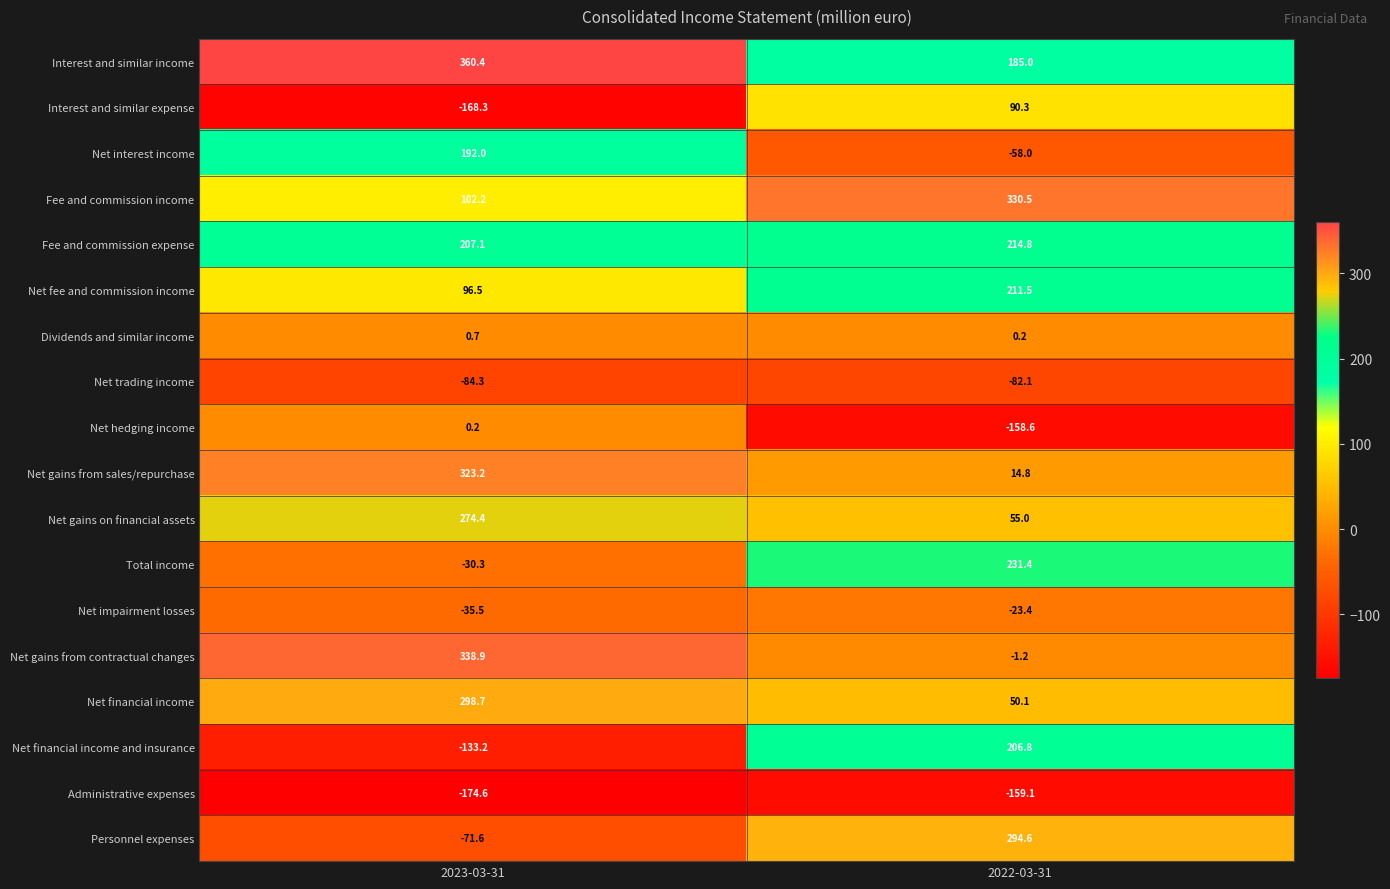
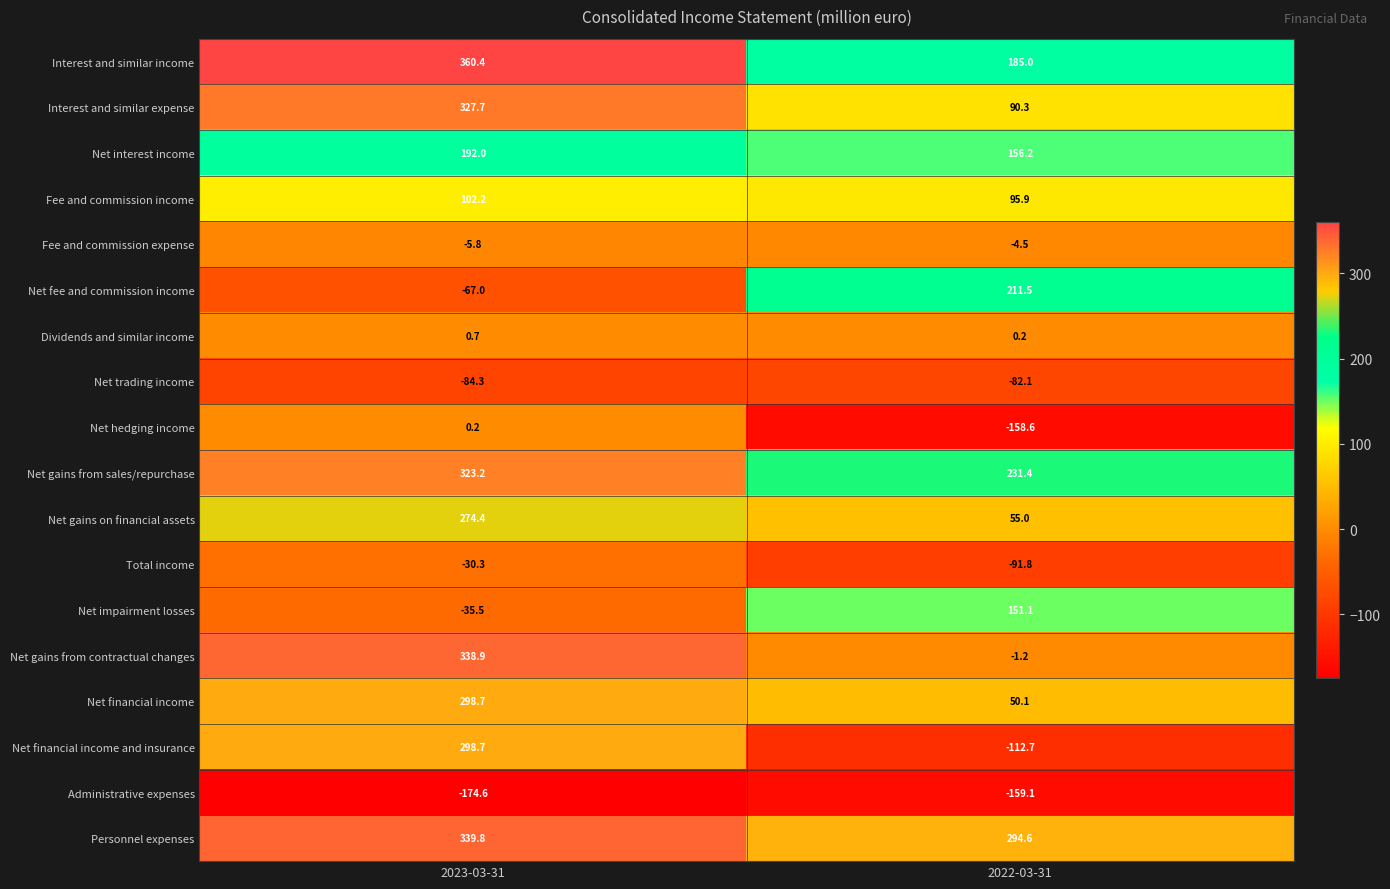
  {
    "Interest and similar income": {
      "2023-03-31": 360.4,
      "2022-03-31": 185.0
    },
    "Interest and similar expense": {
-     "2023-03-31": -168.3,
+     "2023-03-31": 327.7,
      "2022-03-31": 90.3
    },
    "Net interest income": {
      "2023-03-31": 192.0,
-     "2022-03-31": -58.0
+     "2022-03-31": 156.2
    },
    "Fee and commission income": {
      "2023-03-31": 102.2,
-     "2022-03-31": 330.5
+     "2022-03-31": 95.9
    },
    "Fee and commission expense": {
-     "2023-03-31": 207.1,
-     "2022-03-31": 214.8
+     "2023-03-31": -5.8,
+     "2022-03-31": -4.5
    },
    "Net fee and commission income": {
-     "2023-03-31": 96.5,
+     "2023-03-31": -67.0,
      "2022-03-31": 211.5
    },
    "Dividends and similar income": {
      "2023-03-31": 0.7,
      "2022-03-31": 0.2
    },
    "Net trading income": {
      "2023-03-31": -84.3,
      "2022-03-31": -82.1
    },
    "Net hedging income": {
      "2023-03-31": 0.2,
      "2022-03-31": -158.6
    },
    "Net gains from sales/repurchase": {
      "2023-03-31": 323.2,
-     "2022-03-31": 14.8
+     "2022-03-31": 231.4
    },
    "Net gains on financial assets": {
      "2023-03-31": 274.4,
      "2022-03-31": 55.0
    },
    "Total income": {
      "2023-03-31": -30.3,
-     "2022-03-31": 231.4
+     "2022-03-31": -91.8
    },
    "Net impairment losses": {
      "2023-03-31": -35.5,
-     "2022-03-31": -23.4
+     "2022-03-31": 151.1
    },
    "Net gains from contractual changes": {
      "2023-03-31": 338.9,
      "2022-03-31": -1.2
    },
    "Net financial income": {
      "2023-03-31": 298.7,
      "2022-03-31": 50.1
    },
    "Net financial income and insurance": {
-     "2023-03-31": -133.2,
-     "2022-03-31": 206.8
+     "2023-03-31": 298.7,
+     "2022-03-31": -112.7
    },
    "Administrative expenses": {
      "2023-03-31": -174.6,
      "2022-03-31": -159.1
    },
    "Personnel expenses": {
-     "2023-03-31": -71.6,
+     "2023-03-31": 339.8,
      "2022-03-31": 294.6
    }
  }
